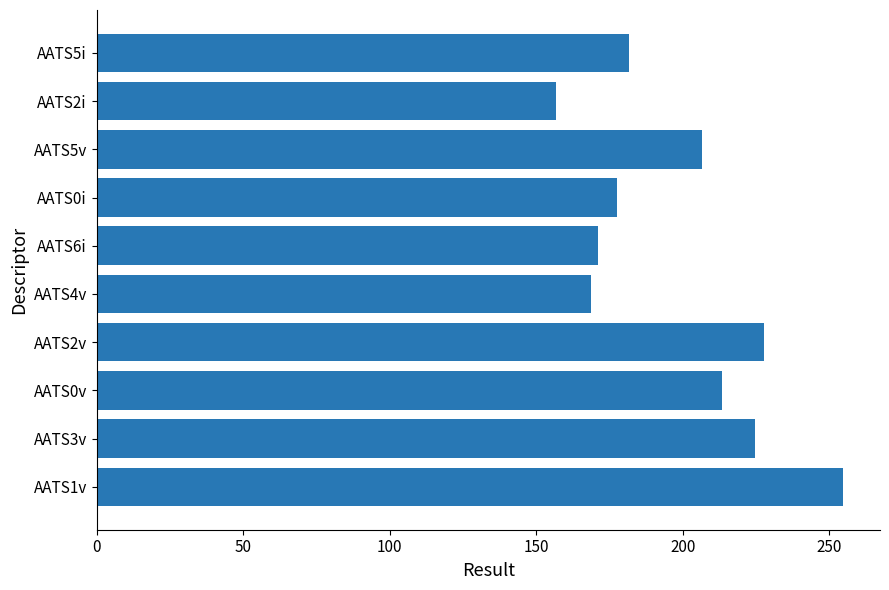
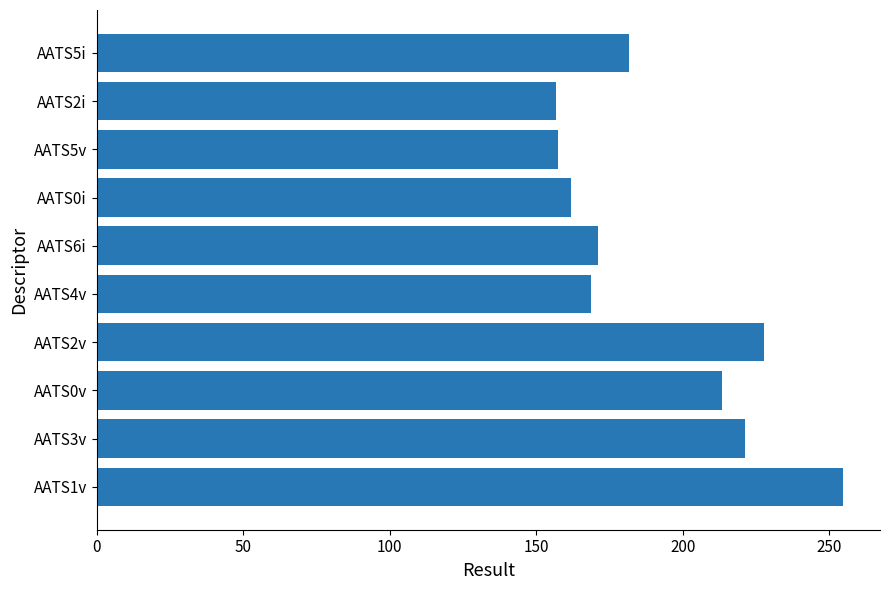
  {
    "AATS5i": 182,
    "AATS2i": 157,
-   "AATS5v": 206,
-   "AATS0i": 177,
+   "AATS5v": 158,
+   "AATS0i": 162,
    "AATS6i": 171,
    "AATS4v": 169,
    "AATS2v": 228,
    "AATS0v": 213,
-   "AATS3v": 225,
+   "AATS3v": 221,
    "AATS1v": 255
  }
